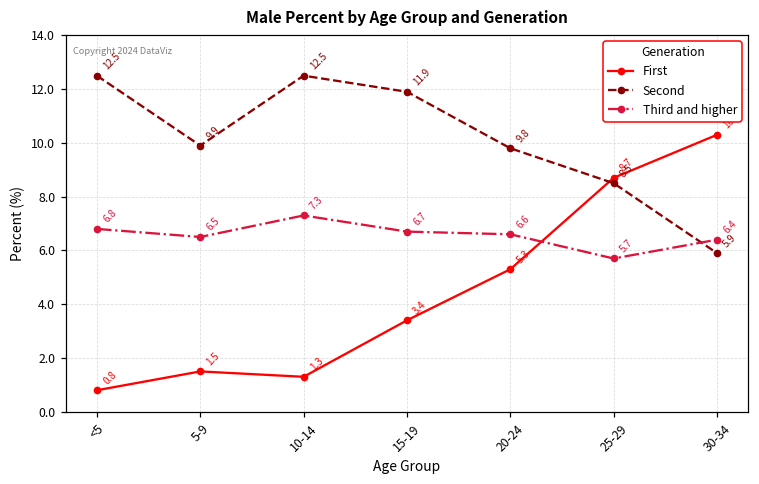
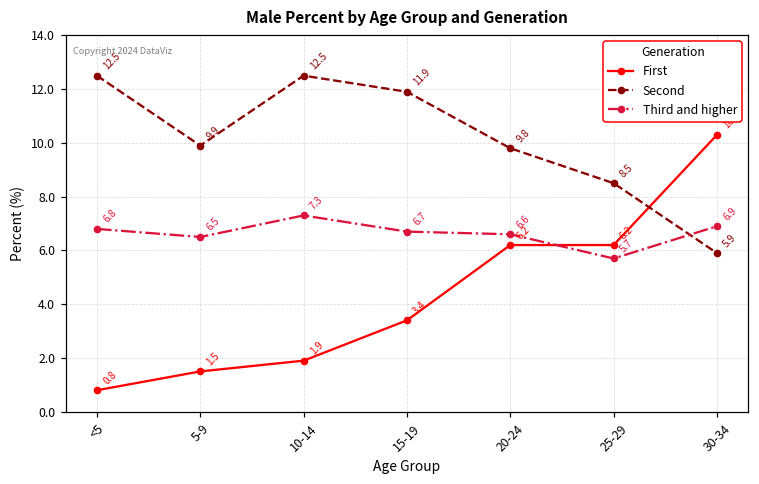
  {
    "First": {
      "<5": 0.8,
      "5-9": 1.5,
-     "10-14": 1.3,
+     "10-14": 1.9,
      "15-19": 3.4,
-     "20-24": 5.3,
-     "25-29": 8.7
+     "20-24": 6.2,
+     "25-29": 6.2
    },
    "Second": {
      "5-9": 9.9,
      "10-14": 12.5,
      "15-19": 11.9,
      "20-24": 9.8
    },
    "Third and higher": {
      "<5": 6.8,
      "5-9": 6.5,
      "10-14": 7.3,
      "15-19": 6.7,
      "20-24": 6.6,
      "25-29": 5.7,
-     "30-34": 6.4
+     "30-34": 6.9
    }
  }
